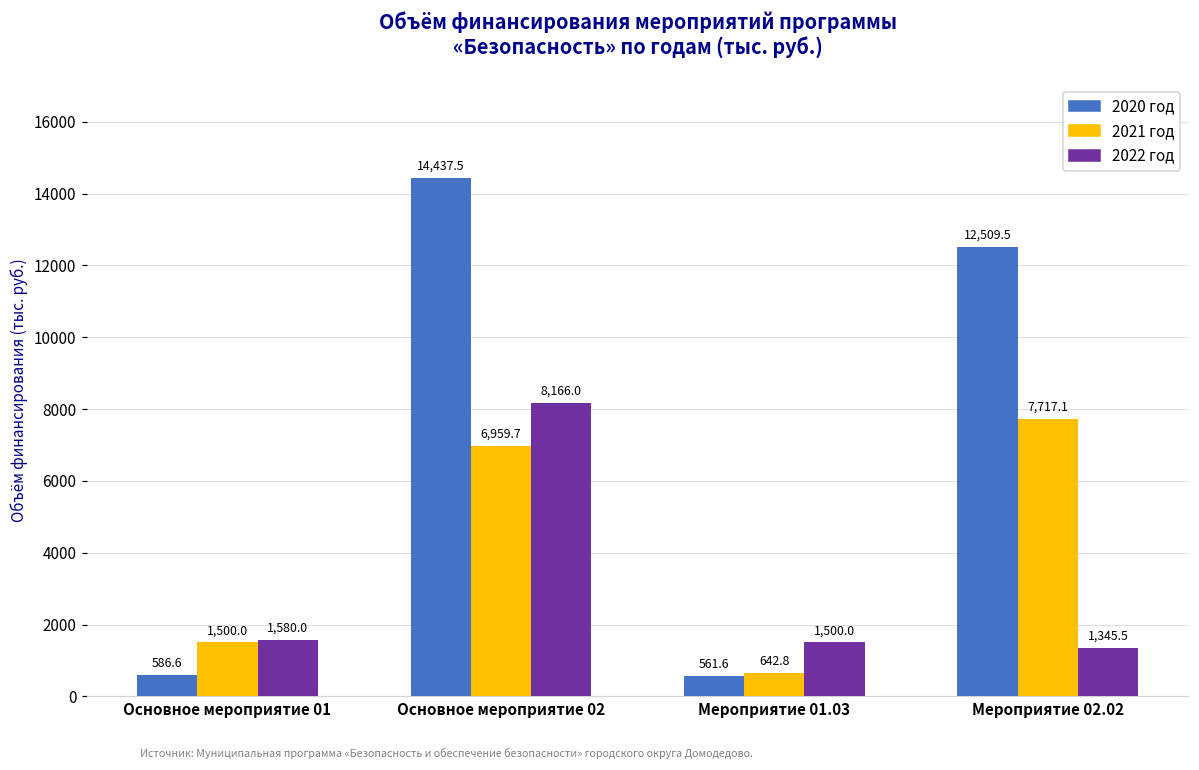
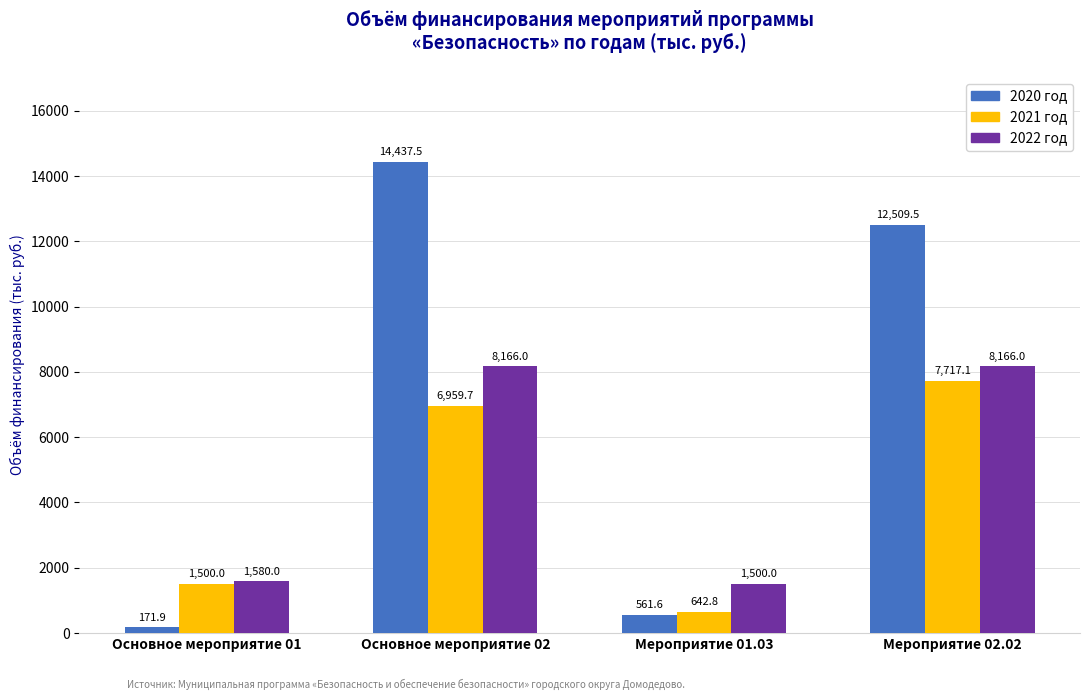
  {
    "2020 год": {
-     "Основное мероприятие 01": "586.6",
+     "Основное мероприятие 01": "171.9",
      "Основное мероприятие 02": "14,437.5",
      "Мероприятие 01.03": "561.6",
      "Мероприятие 02.02": "12,509.5"
    },
    "2021 год": {
      "Основное мероприятие 01": "1,500.0",
      "Основное мероприятие 02": "6,959.7",
      "Мероприятие 01.03": "642.8",
      "Мероприятие 02.02": "7,717.1"
    },
    "2022 год": {
      "Основное мероприятие 01": "1,580.0",
      "Основное мероприятие 02": "8,166.0",
      "Мероприятие 01.03": "1,500.0",
-     "Мероприятие 02.02": "1,345.5"
+     "Мероприятие 02.02": "8,166.0"
    }
  }
